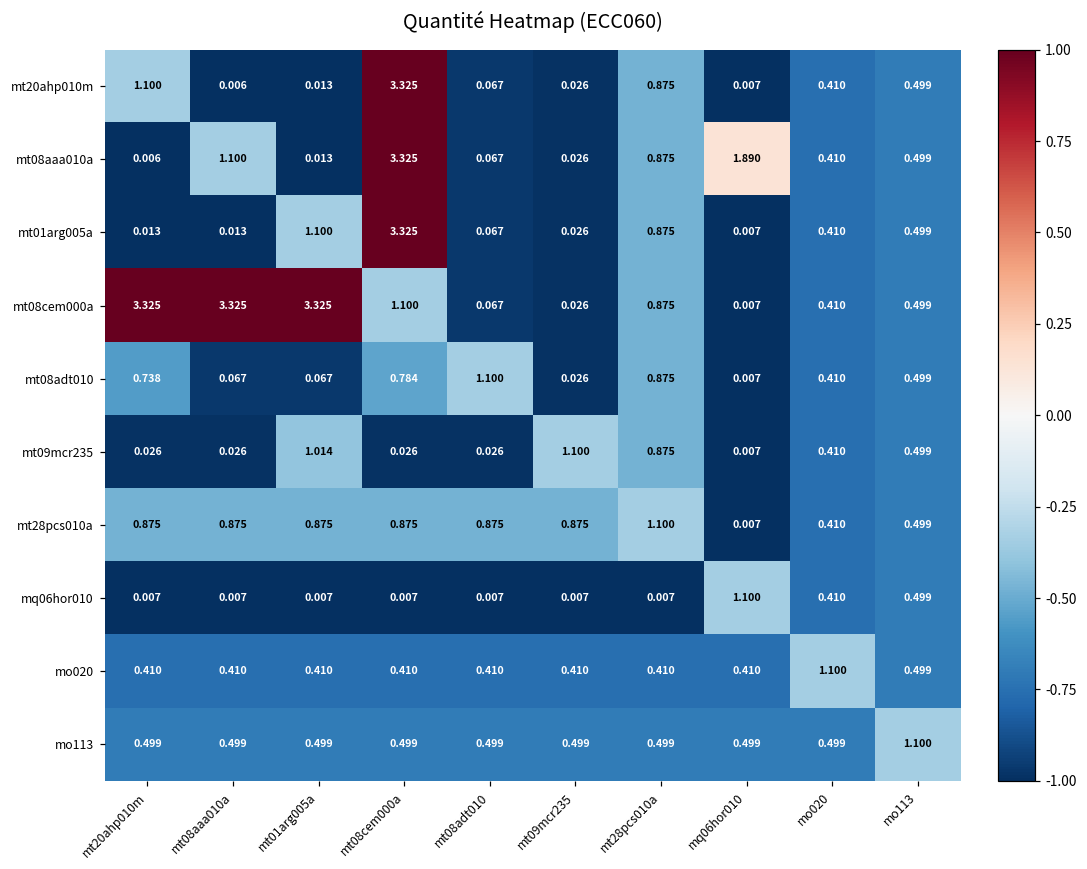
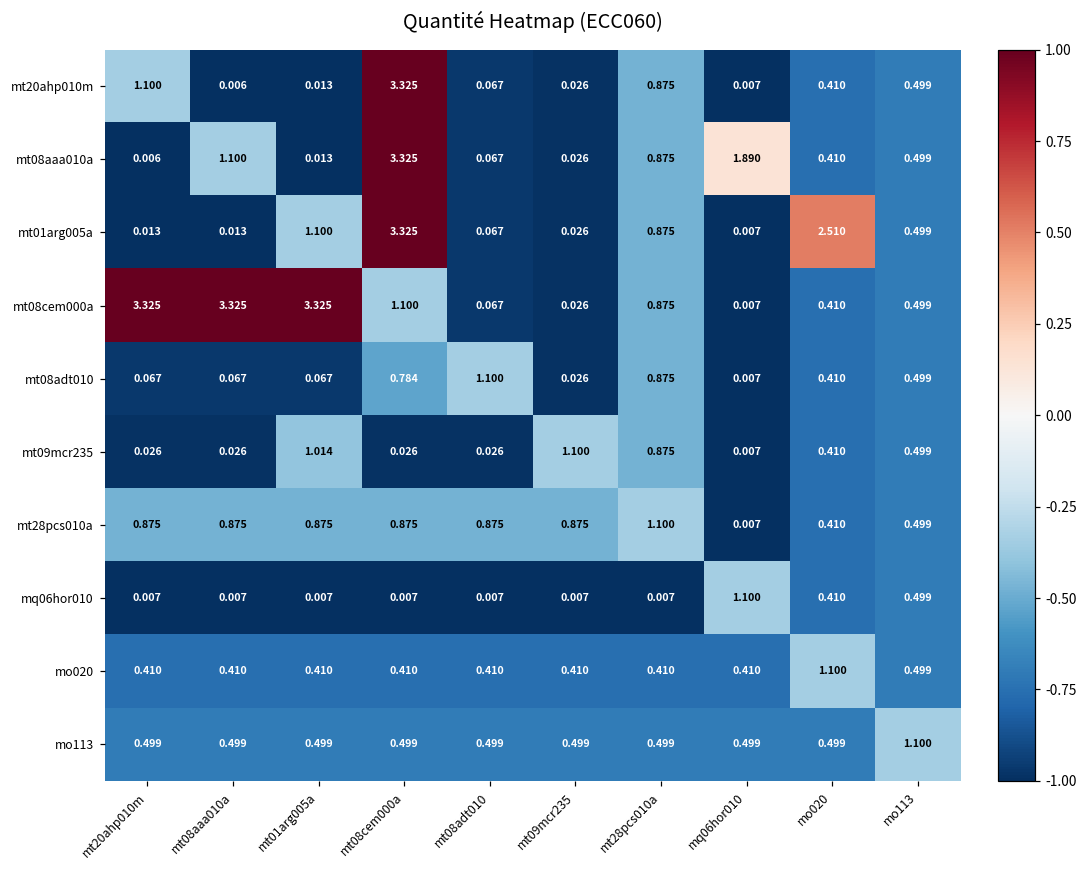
  {
    "mt20ahp010m": {
      "mt20ahp010m": 1.100,
      "mt08aaa010a": 0.006,
      "mt01arg005a": 0.013,
      "mt08cem000a": 3.325,
      "mt08adt010": 0.067,
      "mt09mcr235": 0.026,
      "mt28pcs010a": 0.875,
      "mq06hor010": 0.007,
      "mo020": 0.410,
      "mo113": 0.499
    },
    "mt08aaa010a": {
      "mt20ahp010m": 0.006,
      "mt08aaa010a": 1.100,
      "mt01arg005a": 0.013,
      "mt08cem000a": 3.325,
      "mt08adt010": 0.067,
      "mt09mcr235": 0.026,
      "mt28pcs010a": 0.875,
      "mq06hor010": 1.890,
      "mo020": 0.410,
      "mo113": 0.499
    },
    "mt01arg005a": {
      "mt20ahp010m": 0.013,
      "mt08aaa010a": 0.013,
      "mt01arg005a": 1.100,
      "mt08cem000a": 3.325,
      "mt08adt010": 0.067,
      "mt09mcr235": 0.026,
      "mt28pcs010a": 0.875,
      "mq06hor010": 0.007,
-     "mo020": 0.410,
+     "mo020": 2.510,
      "mo113": 0.499
    },
    "mt08cem000a": {
      "mt20ahp010m": 3.325,
      "mt08aaa010a": 3.325,
      "mt01arg005a": 3.325,
      "mt08cem000a": 1.100,
      "mt08adt010": 0.067,
      "mt09mcr235": 0.026,
      "mt28pcs010a": 0.875,
      "mq06hor010": 0.007,
      "mo020": 0.410,
      "mo113": 0.499
    },
    "mt08adt010": {
-     "mt20ahp010m": 0.738,
+     "mt20ahp010m": 0.067,
      "mt08aaa010a": 0.067,
      "mt01arg005a": 0.067,
      "mt08cem000a": 0.784,
      "mt08adt010": 1.100,
      "mt09mcr235": 0.026,
      "mt28pcs010a": 0.875,
      "mq06hor010": 0.007,
      "mo020": 0.410,
      "mo113": 0.499
    },
    "mt09mcr235": {
      "mt20ahp010m": 0.026,
      "mt08aaa010a": 0.026,
      "mt01arg005a": 1.014,
      "mt08cem000a": 0.026,
      "mt08adt010": 0.026,
      "mt09mcr235": 1.100,
      "mt28pcs010a": 0.875,
      "mq06hor010": 0.007,
      "mo020": 0.410,
      "mo113": 0.499
    },
    "mt28pcs010a": {
      "mt20ahp010m": 0.875,
      "mt08aaa010a": 0.875,
      "mt01arg005a": 0.875,
      "mt08cem000a": 0.875,
      "mt08adt010": 0.875,
      "mt09mcr235": 0.875,
      "mt28pcs010a": 1.100,
      "mq06hor010": 0.007,
      "mo020": 0.410,
      "mo113": 0.499
    },
    "mq06hor010": {
      "mt20ahp010m": 0.007,
      "mt08aaa010a": 0.007,
      "mt01arg005a": 0.007,
      "mt08cem000a": 0.007,
      "mt08adt010": 0.007,
      "mt09mcr235": 0.007,
      "mt28pcs010a": 0.007,
      "mq06hor010": 1.100,
      "mo020": 0.410,
      "mo113": 0.499
    },
    "mo020": {
      "mt20ahp010m": 0.410,
      "mt08aaa010a": 0.410,
      "mt01arg005a": 0.410,
      "mt08cem000a": 0.410,
      "mt08adt010": 0.410,
      "mt09mcr235": 0.410,
      "mt28pcs010a": 0.410,
      "mq06hor010": 0.410,
      "mo020": 1.100,
      "mo113": 0.499
    },
    "mo113": {
      "mt20ahp010m": 0.499,
      "mt08aaa010a": 0.499,
      "mt01arg005a": 0.499,
      "mt08cem000a": 0.499,
      "mt08adt010": 0.499,
      "mt09mcr235": 0.499,
      "mt28pcs010a": 0.499,
      "mq06hor010": 0.499,
      "mo020": 0.499,
      "mo113": 1.100
    }
  }
